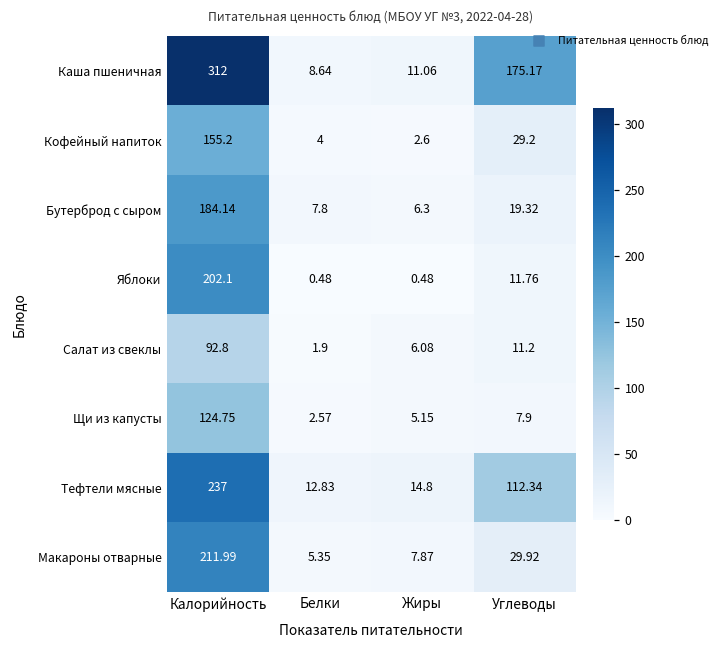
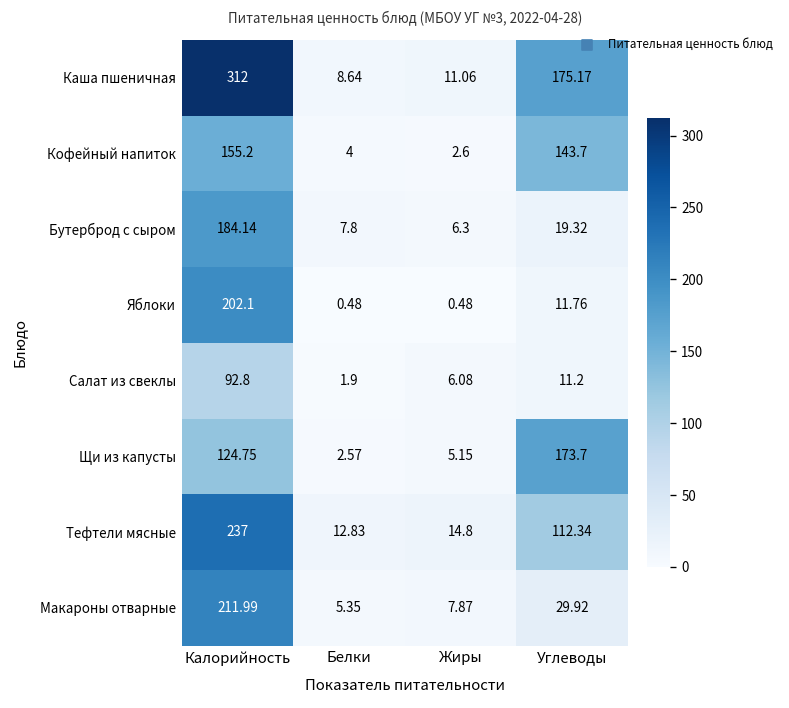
  {
    "Каша пшеничная": {
      "Калорийность": 312,
      "Белки": 8.64,
      "Жиры": 11.06,
      "Углеводы": 175.17
    },
    "Кофейный напиток": {
      "Калорийность": 155.2,
      "Белки": 4,
      "Жиры": 2.6,
-     "Углеводы": 29.2
+     "Углеводы": 143.7
    },
    "Бутерброд с сыром": {
      "Калорийность": 184.14,
      "Белки": 7.8,
      "Жиры": 6.3,
      "Углеводы": 19.32
    },
    "Яблоки": {
      "Калорийность": 202.1,
      "Белки": 0.48,
      "Жиры": 0.48,
      "Углеводы": 11.76
    },
    "Салат из свеклы": {
      "Калорийность": 92.8,
      "Белки": 1.9,
      "Жиры": 6.08,
      "Углеводы": 11.2
    },
    "Щи из капусты": {
      "Калорийность": 124.75,
      "Белки": 2.57,
      "Жиры": 5.15,
-     "Углеводы": 7.9
+     "Углеводы": 173.7
    },
    "Тефтели мясные": {
      "Калорийность": 237,
      "Белки": 12.83,
      "Жиры": 14.8,
      "Углеводы": 112.34
    },
    "Макароны отварные": {
      "Калорийность": 211.99,
      "Белки": 5.35,
      "Жиры": 7.87,
      "Углеводы": 29.92
    }
  }
